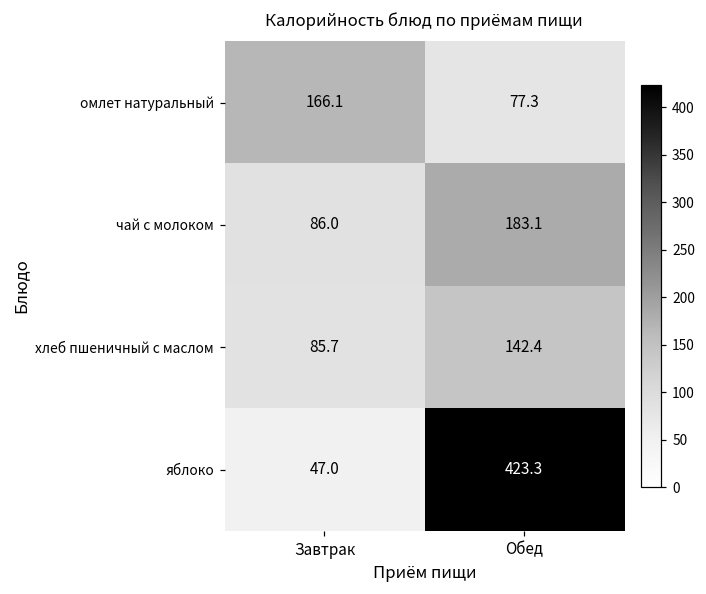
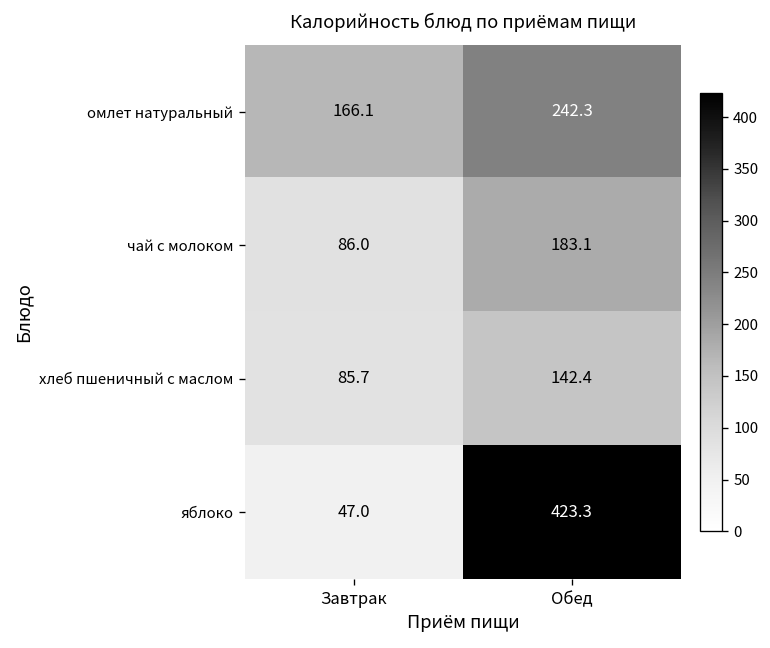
  {
    "омлет натуральный": {
      "Завтрак": 166.1,
-     "Обед": 77.3
+     "Обед": 242.3
    },
    "чай с молоком": {
      "Завтрак": 86.0,
      "Обед": 183.1
    },
    "хлеб пшеничный с маслом": {
      "Завтрак": 85.7,
      "Обед": 142.4
    },
    "яблоко": {
      "Завтрак": 47.0,
      "Обед": 423.3
    }
  }
